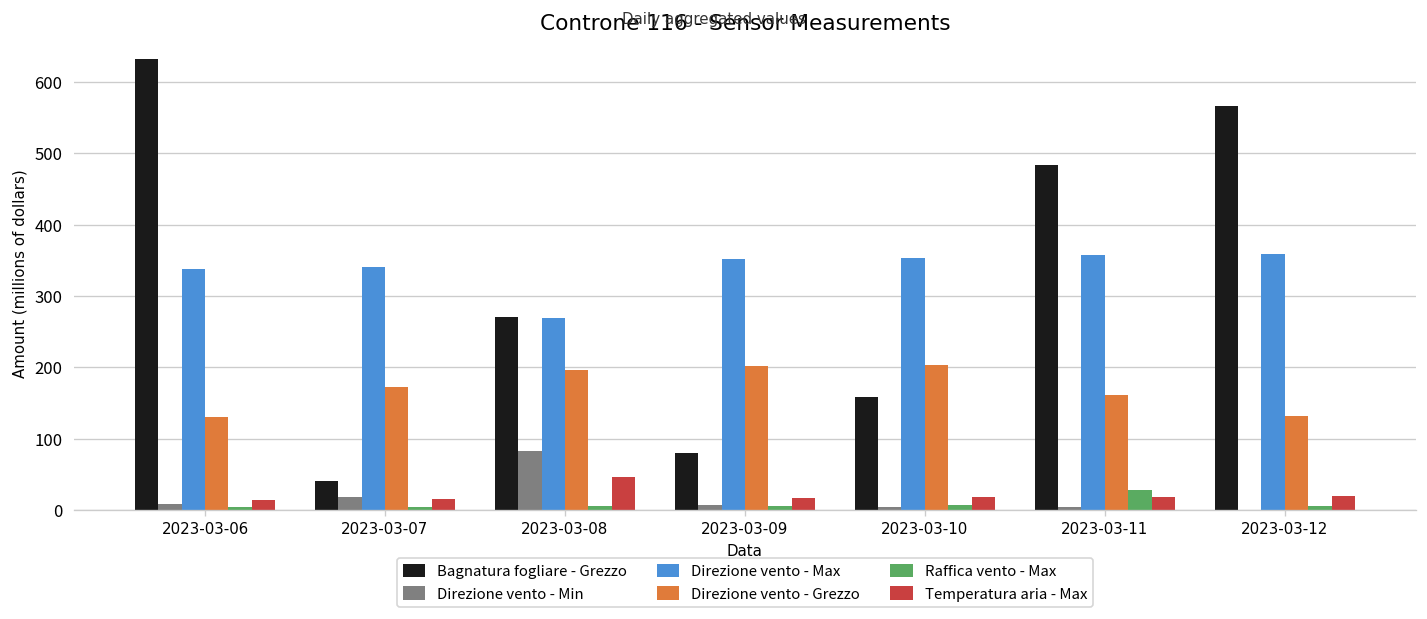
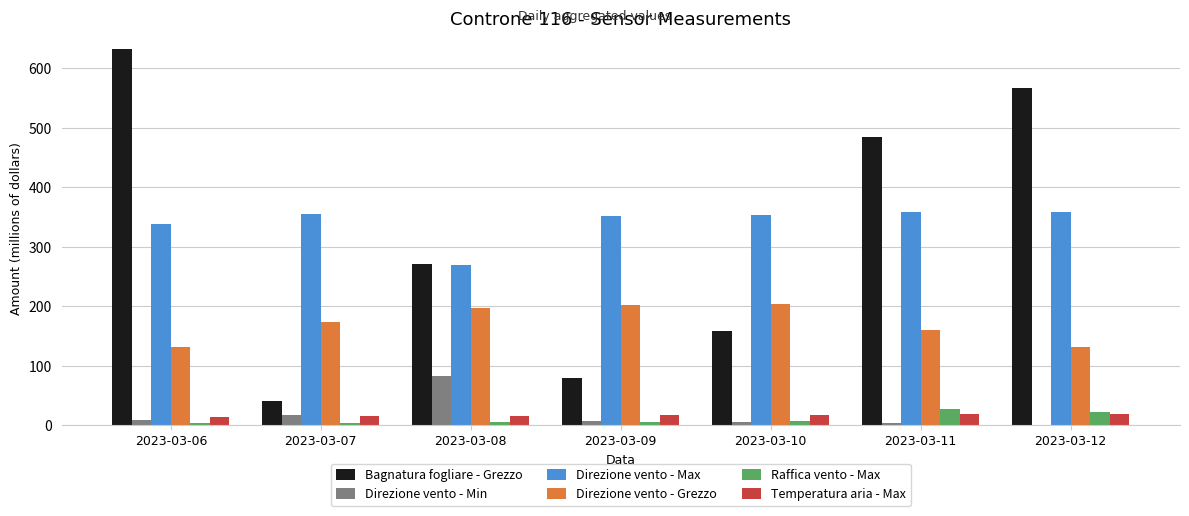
  {
    "Bagnatura fogliare - Grezzo": {
      "2023-03-06": 630,
      "2023-03-07": 40,
      "2023-03-08": 270,
      "2023-03-09": 80,
      "2023-03-10": 160,
      "2023-03-11": 480,
      "2023-03-12": 570
    },
    "Direzione vento - Min": {
      "2023-03-06": 10,
      "2023-03-07": 20,
      "2023-03-08": 80,
      "2023-03-09": 10,
      "2023-03-10": 10,
      "2023-03-12": 0
    },
    "Direzione vento - Max": {
      "2023-03-06": 340,
-     "2023-03-07": 340,
+     "2023-03-07": 360,
      "2023-03-08": 270,
      "2023-03-09": 350,
      "2023-03-10": 350,
      "2023-03-11": 360,
      "2023-03-12": 360
    },
    "Direzione vento - Grezzo": {
      "2023-03-06": 130,
      "2023-03-07": 170,
      "2023-03-08": 200,
      "2023-03-09": 200,
      "2023-03-10": 200,
      "2023-03-11": 160,
      "2023-03-12": 130
    },
    "Raffica vento - Max": {
      "2023-03-06": 0,
      "2023-03-07": 0,
      "2023-03-08": 10,
      "2023-03-09": 10,
      "2023-03-10": 10,
      "2023-03-11": 30,
-     "2023-03-12": 10
+     "2023-03-12": 20
    },
    "Temperatura aria - Max": {
      "2023-03-06": 10,
      "2023-03-07": 20,
-     "2023-03-08": 50,
+     "2023-03-08": 20,
      "2023-03-09": 20,
      "2023-03-10": 20,
      "2023-03-11": 20,
      "2023-03-12": 20
    }
  }
